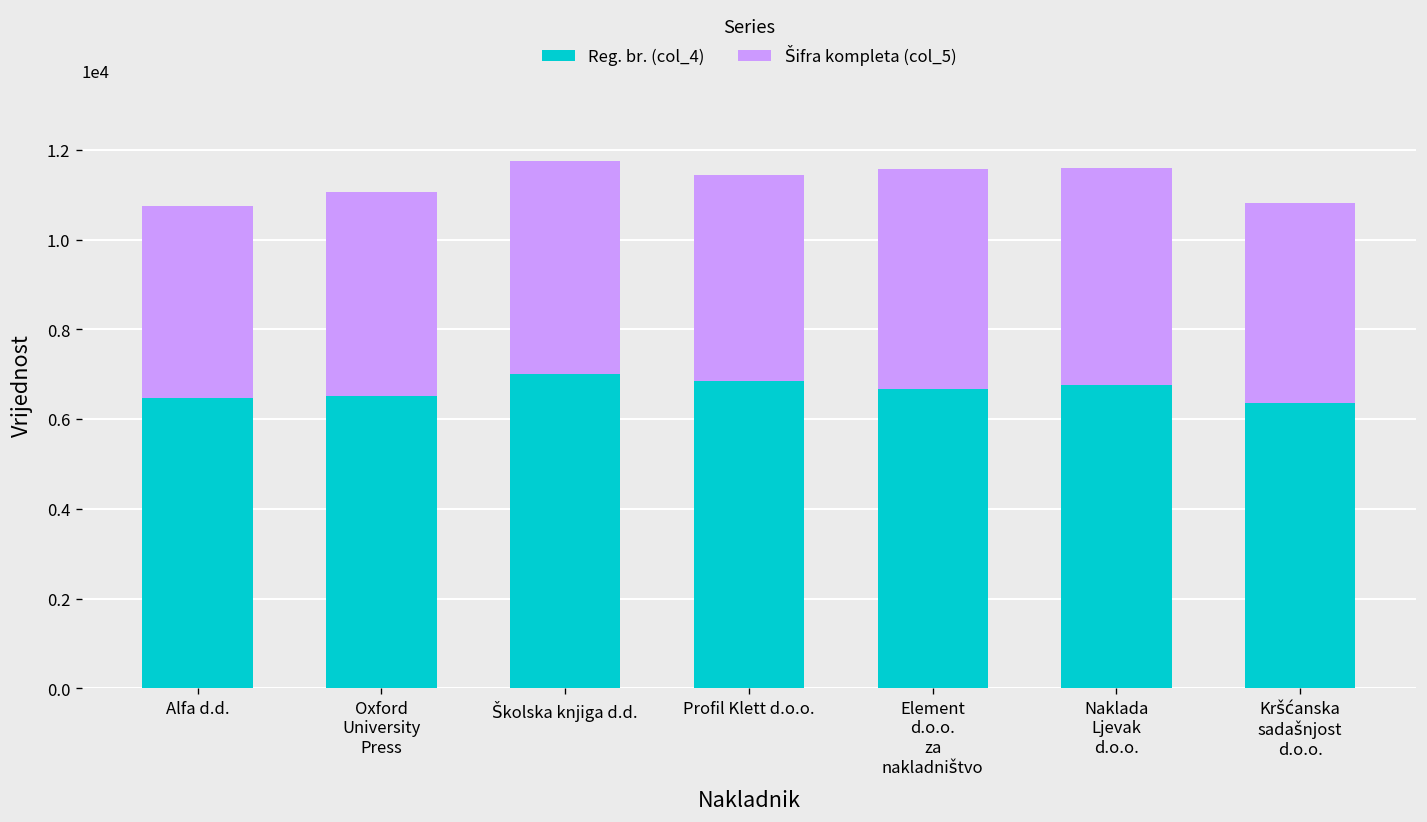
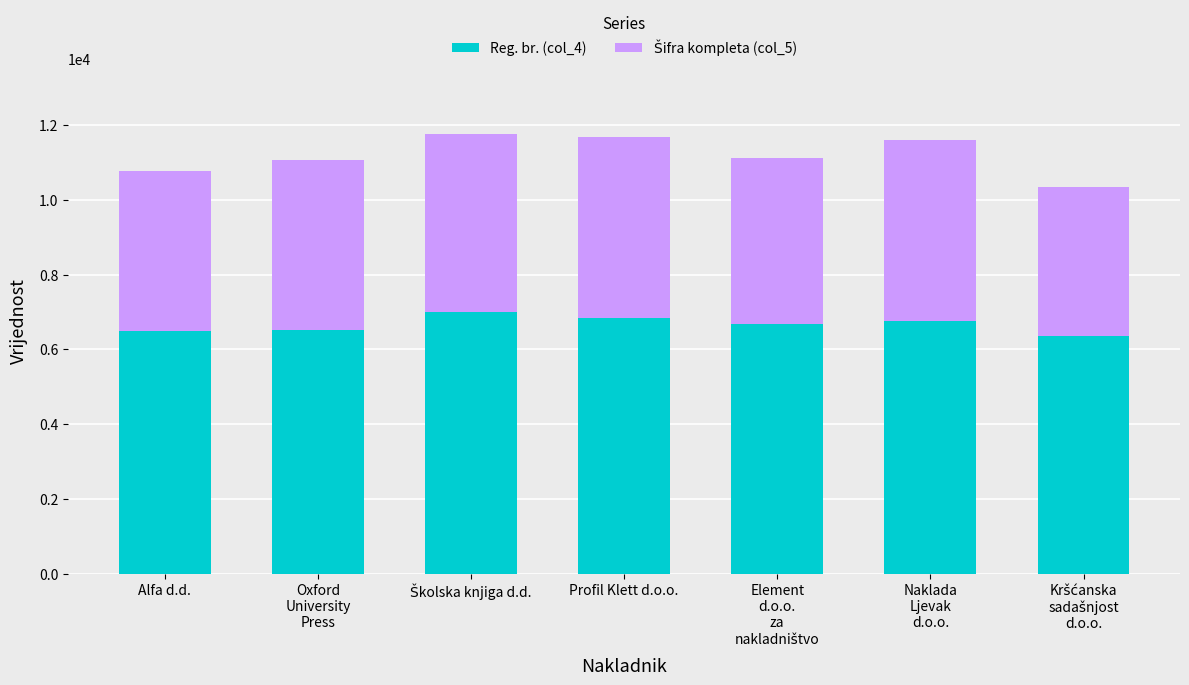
  {
    "Reg. br. (col_4)": {
      "Alfa d.d.": 6500,
      "Oxford University Press": 6500,
      "Školska knjiga d.d.": 7000,
      "Profil Klett d.o.o.": 6800,
      "Element d.o.o. za nakladništvo": 6700,
      "Naklada Ljevak d.o.o.": 6800,
      "Kršćanska sadašnjost d.o.o.": 6400
    },
    "Šifra kompleta (col_5)": {
      "Alfa d.d.": 4300,
      "Oxford University Press": 4500,
      "Školska knjiga d.d.": 4800,
-     "Profil Klett d.o.o.": 4600,
-     "Element d.o.o. za nakladništvo": 4900,
+     "Profil Klett d.o.o.": 4800,
+     "Element d.o.o. za nakladništvo": 4400,
      "Naklada Ljevak d.o.o.": 4900,
-     "Kršćanska sadašnjost d.o.o.": 4500
+     "Kršćanska sadašnjost d.o.o.": 4000
    }
  }
